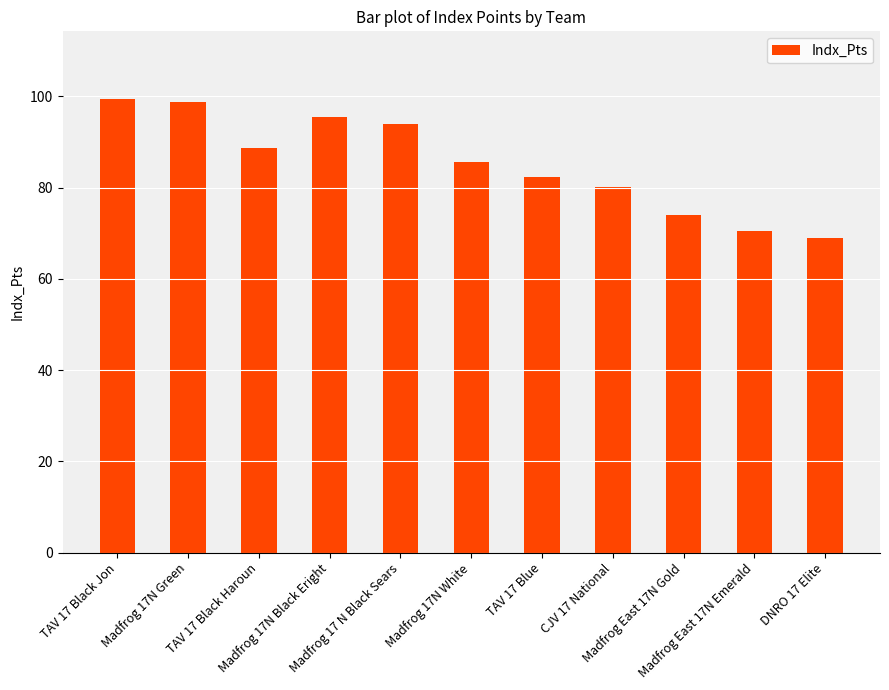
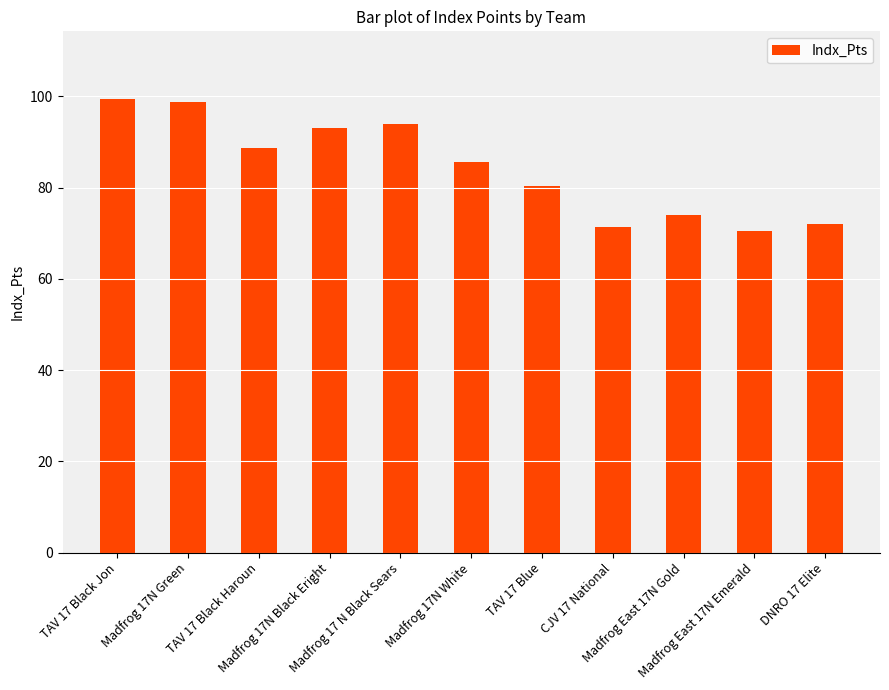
  {
    "TAV 17 Black Jon": 99,
    "Madfrog 17N Green": 99,
    "TAV 17 Black Haroun": 89,
-   "Madfrog 17N Black Eright": 96,
+   "Madfrog 17N Black Eright": 93,
    "Madfrog 17 N Black Sears": 94,
    "Madfrog 17N White": 86,
-   "TAV 17 Blue": 82,
-   "CJV 17 National": 80,
+   "TAV 17 Blue": 80,
+   "CJV 17 National": 71,
    "Madfrog East 17N Gold": 74,
    "Madfrog East 17N Emerald": 71,
-   "DNRO 17 Elite": 69
+   "DNRO 17 Elite": 72
  }
